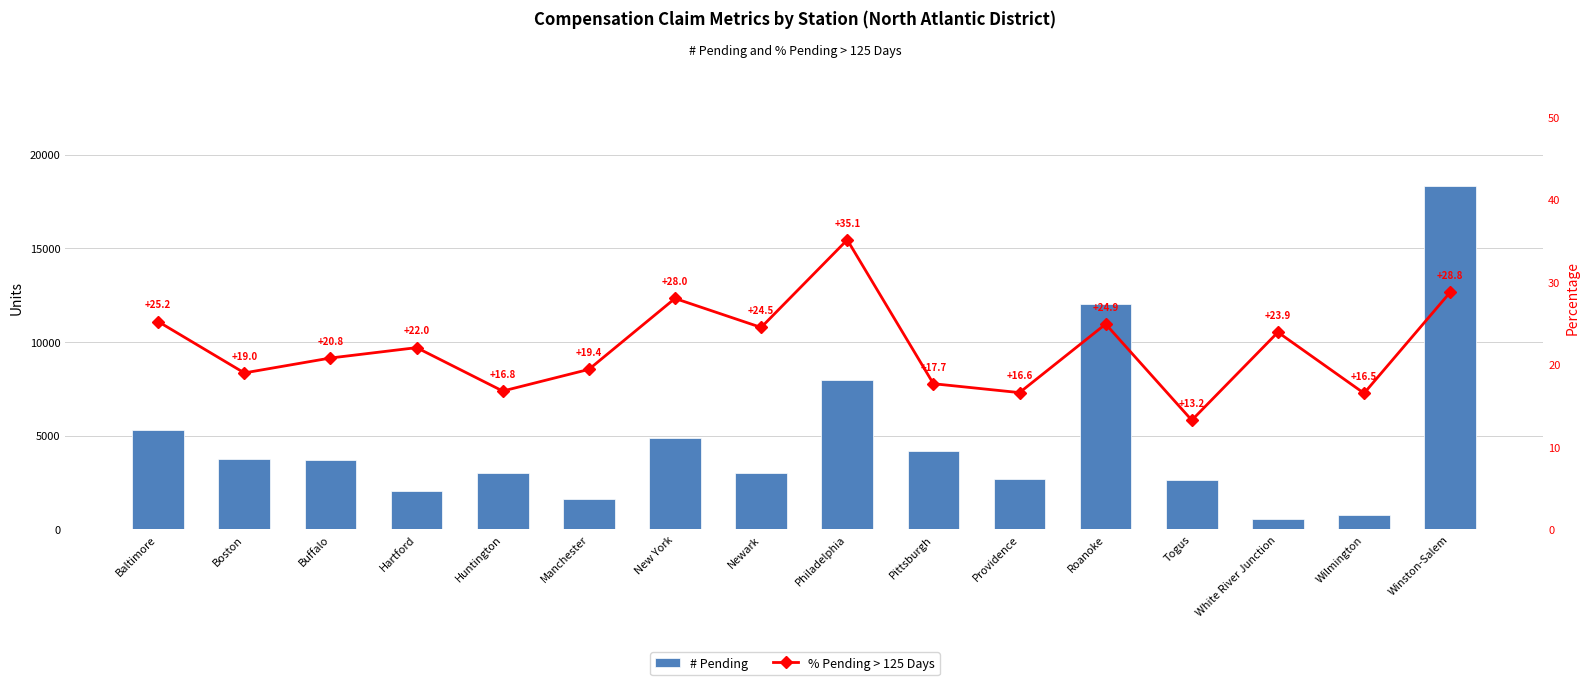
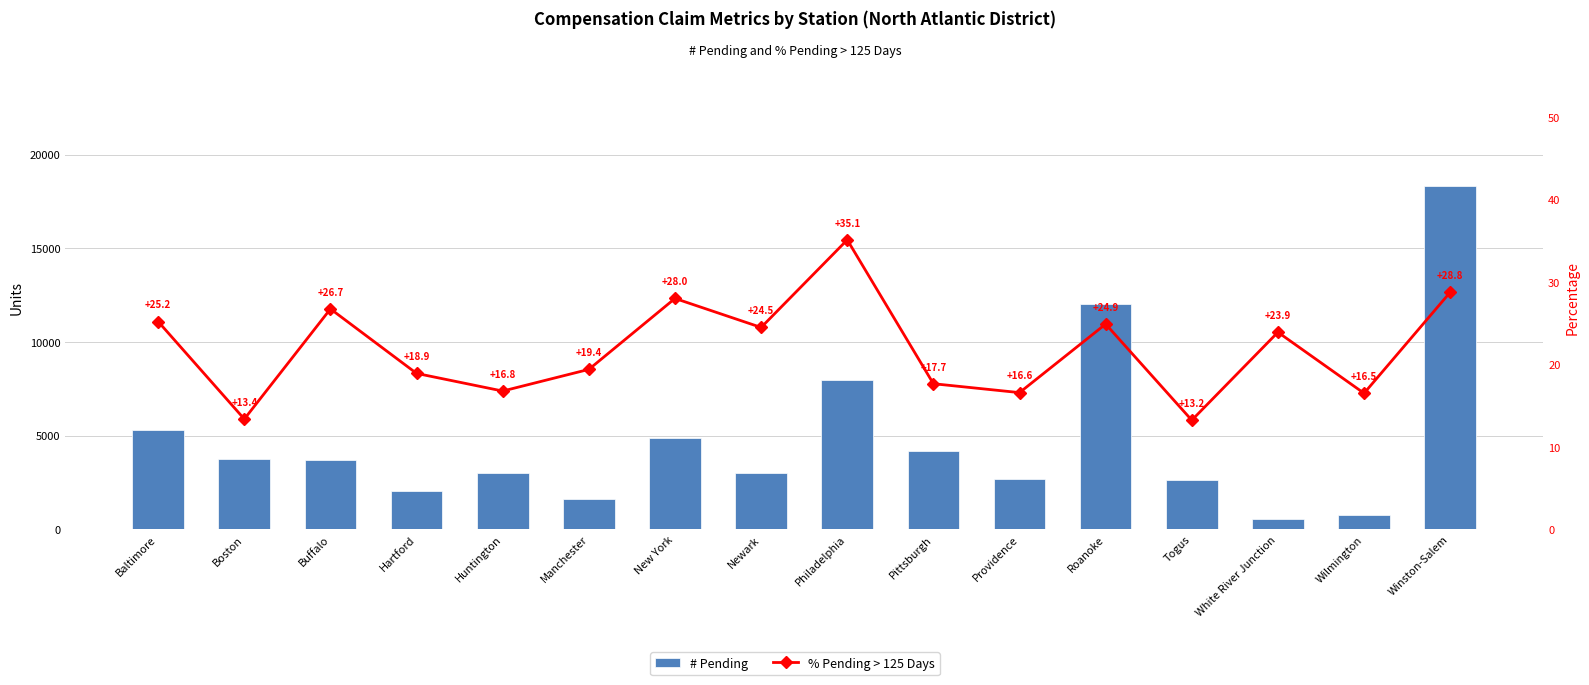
  {
    "% Pending > 125 Days": {
      "Baltimore": "+25.2",
-     "Boston": "+19.0",
-     "Buffalo": "+20.8",
-     "Hartford": "+22.0",
+     "Boston": "+13.4",
+     "Buffalo": "+26.7",
+     "Hartford": "+18.9",
      "Huntington": "+16.8",
      "Manchester": "+19.4",
      "New York": "+28.0",
      "Newark": "+24.5",
      "Philadelphia": "+35.1",
      "Pittsburgh": "+17.7",
      "Providence": "+16.6",
      "Roanoke": "+24.9",
      "Togus": "+13.2",
      "White River Junction": "+23.9",
      "Wilmington": "+16.5",
      "Winston-Salem": "+28.8"
    }
  }
